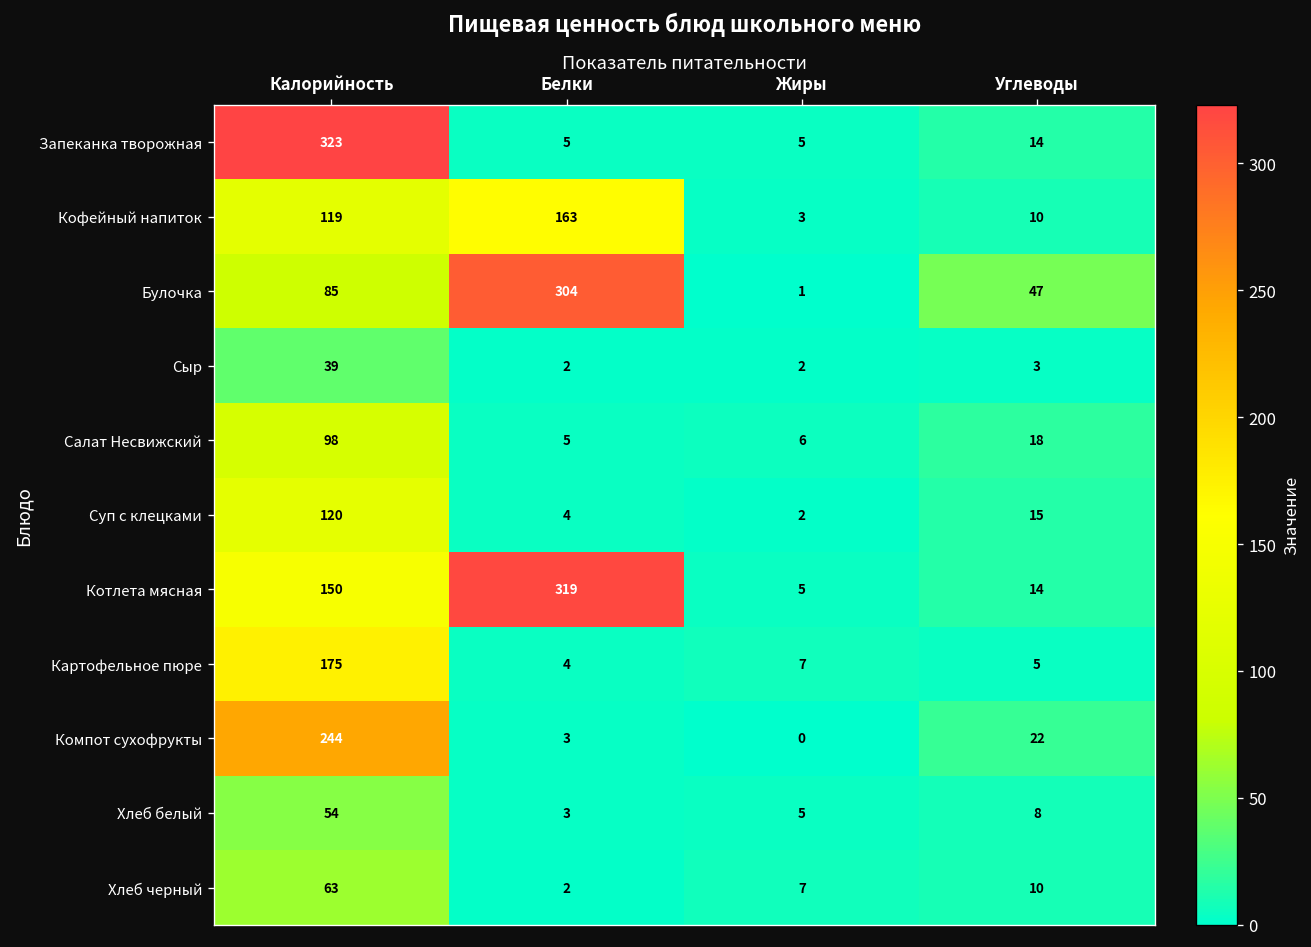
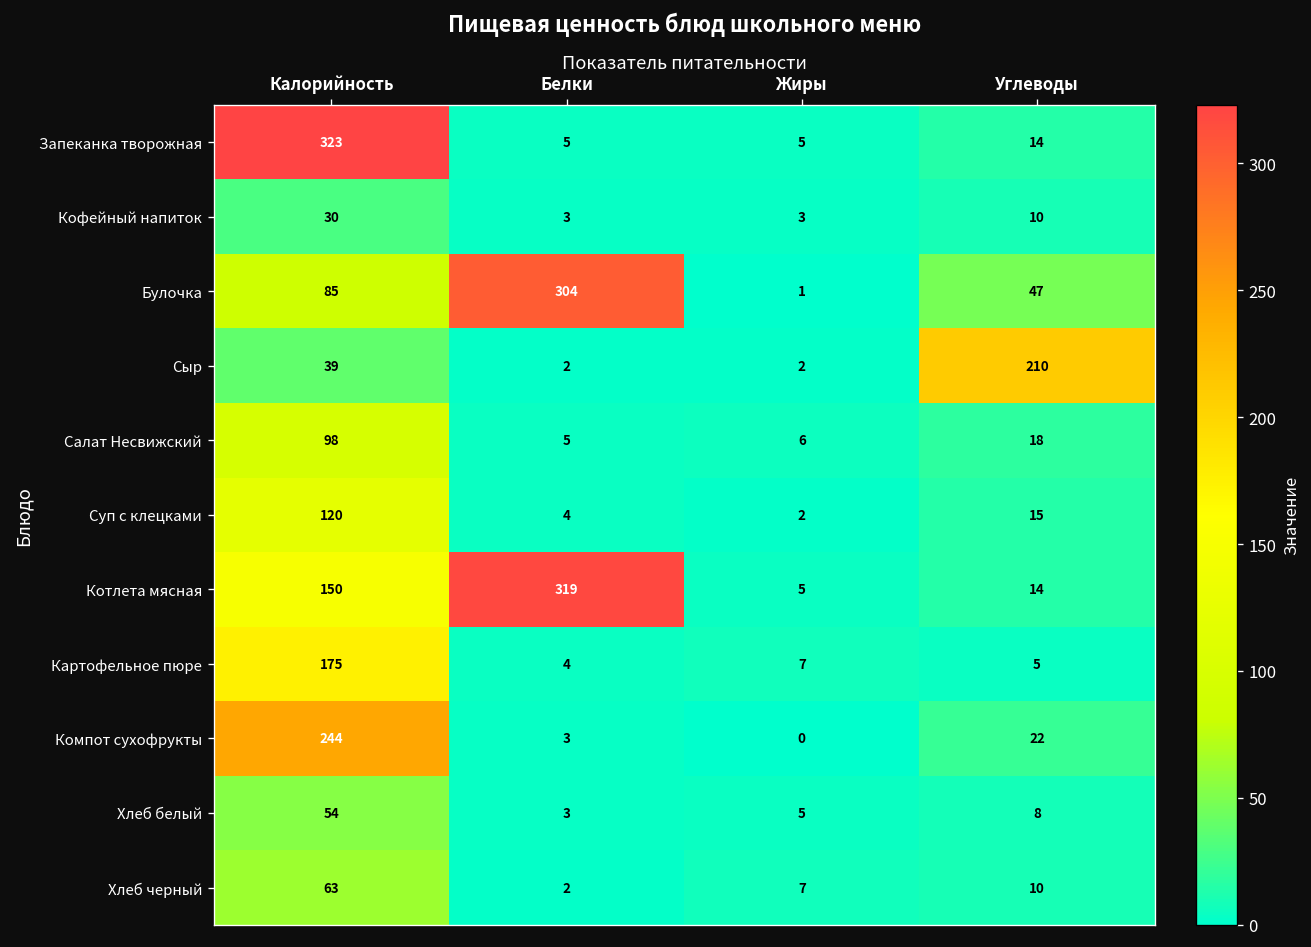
  {
    "Запеканка творожная": {
      "Калорийность": 323,
      "Белки": 5,
      "Жиры": 5,
      "Углеводы": 14
    },
    "Кофейный напиток": {
-     "Калорийность": 119,
-     "Белки": 163,
+     "Калорийность": 30,
+     "Белки": 3,
      "Жиры": 3,
      "Углеводы": 10
    },
    "Булочка": {
      "Калорийность": 85,
      "Белки": 304,
      "Жиры": 1,
      "Углеводы": 47
    },
    "Сыр": {
      "Калорийность": 39,
      "Белки": 2,
      "Жиры": 2,
-     "Углеводы": 3
+     "Углеводы": 210
    },
    "Салат Несвижский": {
      "Калорийность": 98,
      "Белки": 5,
      "Жиры": 6,
      "Углеводы": 18
    },
    "Суп с клецками": {
      "Калорийность": 120,
      "Белки": 4,
      "Жиры": 2,
      "Углеводы": 15
    },
    "Котлета мясная": {
      "Калорийность": 150,
      "Белки": 319,
      "Жиры": 5,
      "Углеводы": 14
    },
    "Картофельное пюре": {
      "Калорийность": 175,
      "Белки": 4,
      "Жиры": 7,
      "Углеводы": 5
    },
    "Компот сухофрукты": {
      "Калорийность": 244,
      "Белки": 3,
      "Жиры": 0,
      "Углеводы": 22
    },
    "Хлеб белый": {
      "Калорийность": 54,
      "Белки": 3,
      "Жиры": 5,
      "Углеводы": 8
    },
    "Хлеб черный": {
      "Калорийность": 63,
      "Белки": 2,
      "Жиры": 7,
      "Углеводы": 10
    }
  }
